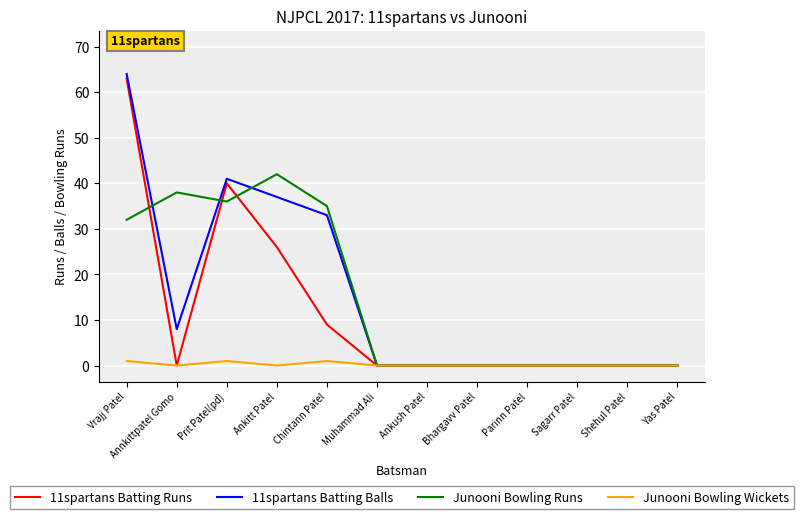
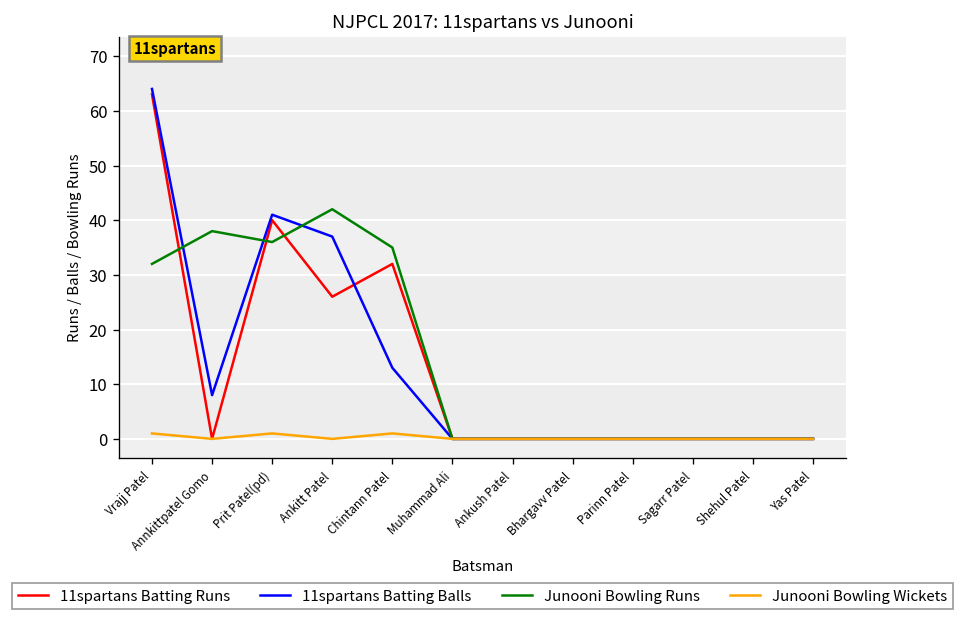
  {
    "11spartans Batting Runs": {
      "Vrajj Patel": 63,
      "Prit Patel(pd)": 40,
      "Ankitt Patel": 26,
-     "Chintann Patel": 9
+     "Chintann Patel": 32
    },
    "11spartans Batting Balls": {
      "Vrajj Patel": 64,
      "Annkittpatel Gomo": 8,
      "Prit Patel(pd)": 41,
      "Ankitt Patel": 37,
-     "Chintann Patel": 33
+     "Chintann Patel": 13
    },
    "Junooni Bowling Runs": {
      "Vrajj Patel": 32,
      "Annkittpatel Gomo": 38,
      "Prit Patel(pd)": 36,
      "Ankitt Patel": 42,
      "Chintann Patel": 35
    },
    "Junooni Bowling Wickets": {
      "Vrajj Patel": 1,
      "Prit Patel(pd)": 1,
      "Ankitt Patel": 0,
      "Chintann Patel": 1
    }
  }
